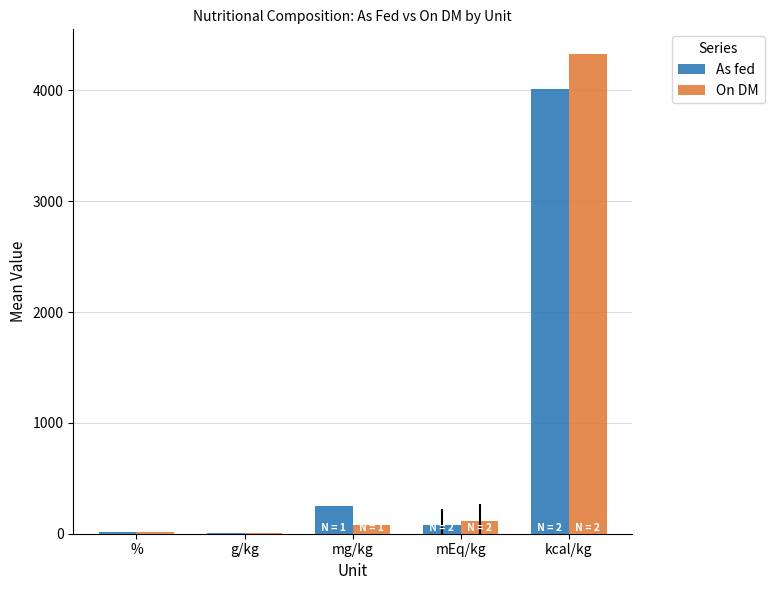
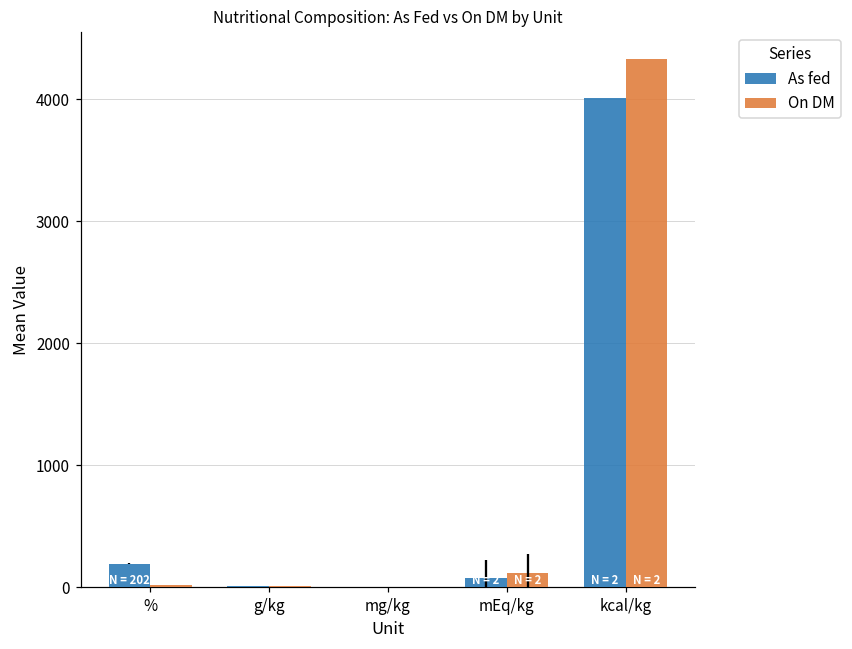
  {
    "As fed": {
-     "%": 20,
-     "mg/kg": 250
+     "%": 190,
+     "mg/kg": 0
    },
    "On DM": {
-     "mg/kg": 80
+     "mg/kg": 0
    }
  }
